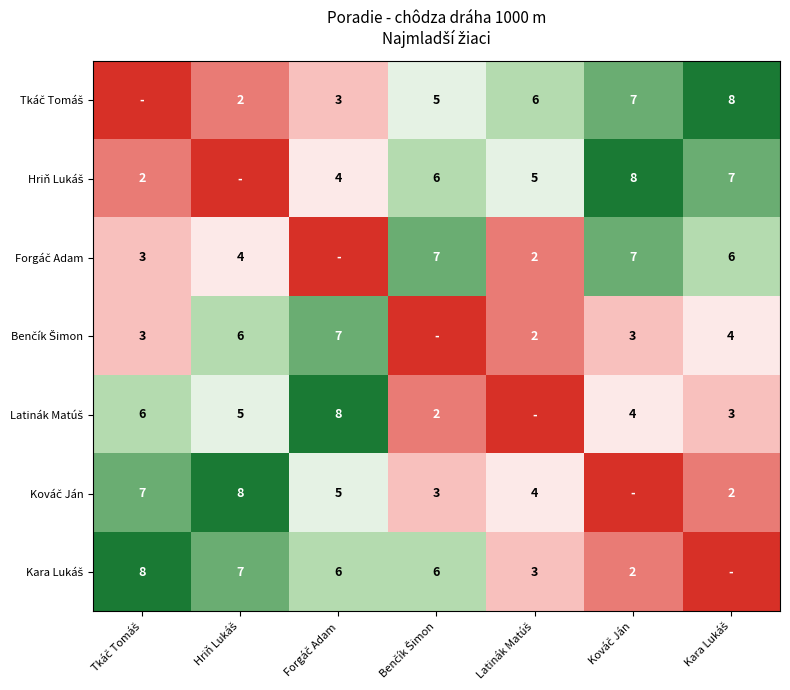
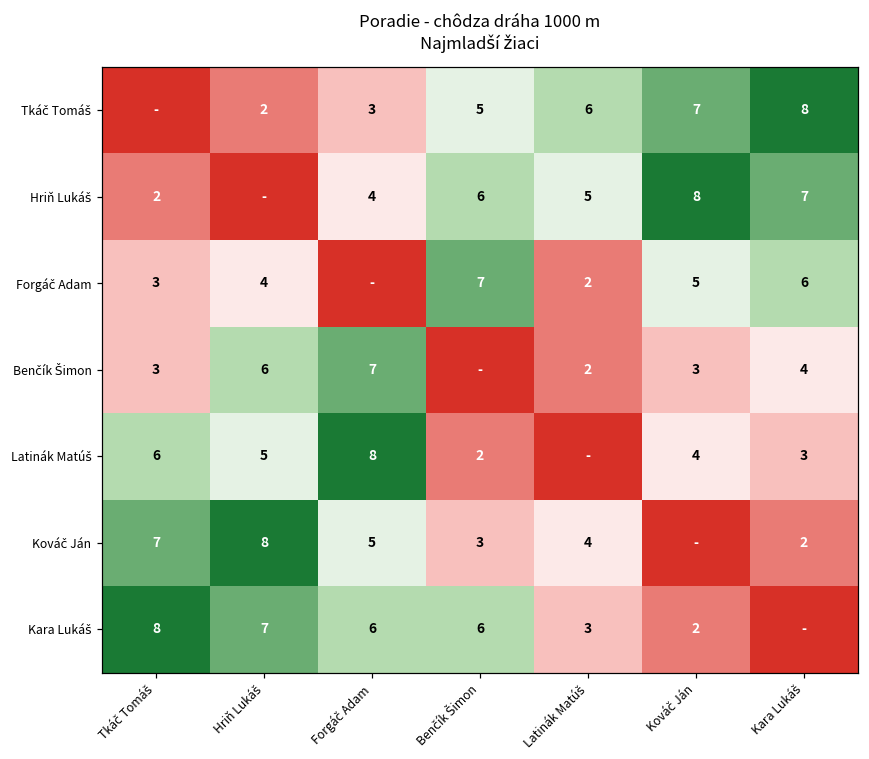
  {
    "Tkáč Tomáš": {
      "Hriň Lukáš": 2,
      "Forgáč Adam": 3,
      "Benčík Šimon": 5,
      "Latinák Matúš": 6,
      "Kováč Ján": 7,
      "Kara Lukáš": 8
    },
    "Hriň Lukáš": {
      "Tkáč Tomáš": 2,
      "Forgáč Adam": 4,
      "Benčík Šimon": 6,
      "Latinák Matúš": 5,
      "Kováč Ján": 8,
      "Kara Lukáš": 7
    },
    "Forgáč Adam": {
      "Tkáč Tomáš": 3,
      "Hriň Lukáš": 4,
      "Benčík Šimon": 7,
      "Latinák Matúš": 2,
-     "Kováč Ján": 7,
+     "Kováč Ján": 5,
      "Kara Lukáš": 6
    },
    "Benčík Šimon": {
      "Tkáč Tomáš": 3,
      "Hriň Lukáš": 6,
      "Forgáč Adam": 7,
      "Latinák Matúš": 2,
      "Kováč Ján": 3,
      "Kara Lukáš": 4
    },
    "Latinák Matúš": {
      "Tkáč Tomáš": 6,
      "Hriň Lukáš": 5,
      "Forgáč Adam": 8,
      "Benčík Šimon": 2,
      "Kováč Ján": 4,
      "Kara Lukáš": 3
    },
    "Kováč Ján": {
      "Tkáč Tomáš": 7,
      "Hriň Lukáš": 8,
      "Forgáč Adam": 5,
      "Benčík Šimon": 3,
      "Latinák Matúš": 4,
      "Kara Lukáš": 2
    },
    "Kara Lukáš": {
      "Tkáč Tomáš": 8,
      "Hriň Lukáš": 7,
      "Forgáč Adam": 6,
      "Benčík Šimon": 6,
      "Latinák Matúš": 3,
      "Kováč Ján": 2
    }
  }
